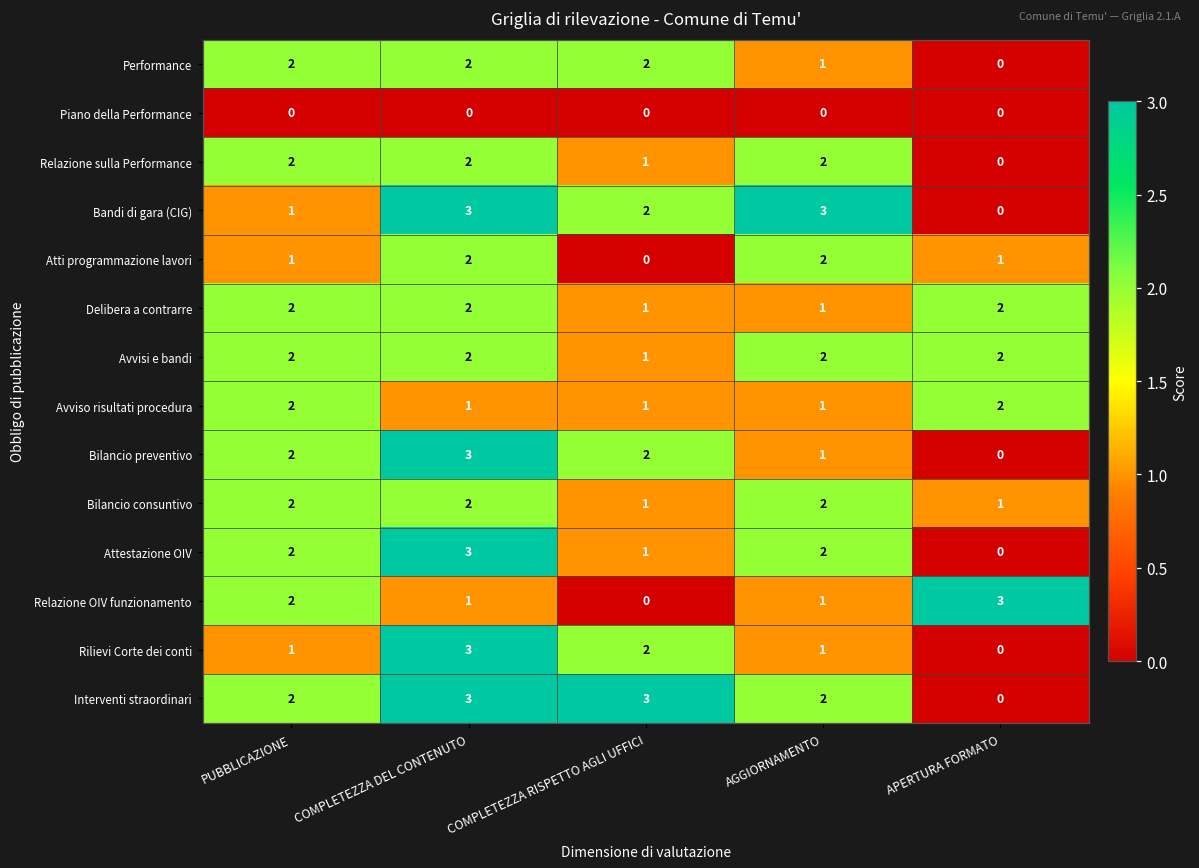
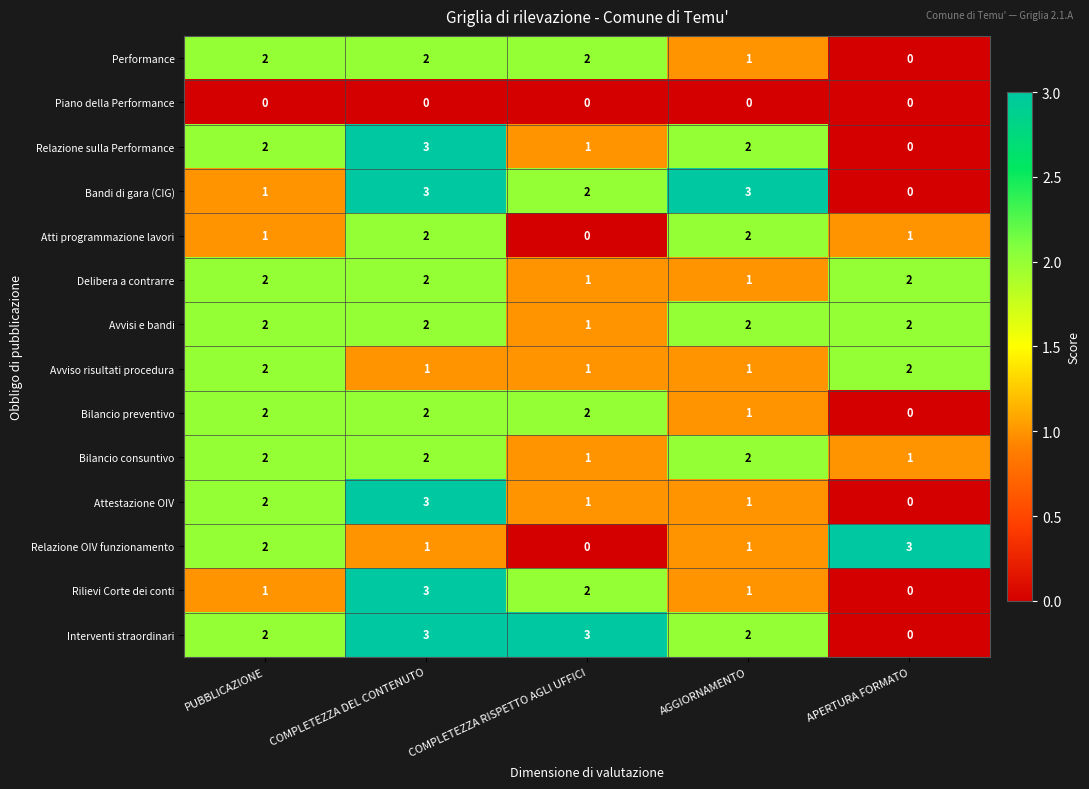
  {
    "Performance": {
      "PUBBLICAZIONE": 2,
      "COMPLETEZZA DEL CONTENUTO": 2,
      "COMPLETEZZA RISPETTO AGLI UFFICI": 2,
      "AGGIORNAMENTO": 1,
      "APERTURA FORMATO": 0
    },
    "Piano della Performance": {
      "PUBBLICAZIONE": 0,
      "COMPLETEZZA DEL CONTENUTO": 0,
      "COMPLETEZZA RISPETTO AGLI UFFICI": 0,
      "AGGIORNAMENTO": 0,
      "APERTURA FORMATO": 0
    },
    "Relazione sulla Performance": {
      "PUBBLICAZIONE": 2,
-     "COMPLETEZZA DEL CONTENUTO": 2,
+     "COMPLETEZZA DEL CONTENUTO": 3,
      "COMPLETEZZA RISPETTO AGLI UFFICI": 1,
      "AGGIORNAMENTO": 2,
      "APERTURA FORMATO": 0
    },
    "Bandi di gara (CIG)": {
      "PUBBLICAZIONE": 1,
      "COMPLETEZZA DEL CONTENUTO": 3,
      "COMPLETEZZA RISPETTO AGLI UFFICI": 2,
      "AGGIORNAMENTO": 3,
      "APERTURA FORMATO": 0
    },
    "Atti programmazione lavori": {
      "PUBBLICAZIONE": 1,
      "COMPLETEZZA DEL CONTENUTO": 2,
      "COMPLETEZZA RISPETTO AGLI UFFICI": 0,
      "AGGIORNAMENTO": 2,
      "APERTURA FORMATO": 1
    },
    "Delibera a contrarre": {
      "PUBBLICAZIONE": 2,
      "COMPLETEZZA DEL CONTENUTO": 2,
      "COMPLETEZZA RISPETTO AGLI UFFICI": 1,
      "AGGIORNAMENTO": 1,
      "APERTURA FORMATO": 2
    },
    "Avvisi e bandi": {
      "PUBBLICAZIONE": 2,
      "COMPLETEZZA DEL CONTENUTO": 2,
      "COMPLETEZZA RISPETTO AGLI UFFICI": 1,
      "AGGIORNAMENTO": 2,
      "APERTURA FORMATO": 2
    },
    "Avviso risultati procedura": {
      "PUBBLICAZIONE": 2,
      "COMPLETEZZA DEL CONTENUTO": 1,
      "COMPLETEZZA RISPETTO AGLI UFFICI": 1,
      "AGGIORNAMENTO": 1,
      "APERTURA FORMATO": 2
    },
    "Bilancio preventivo": {
      "PUBBLICAZIONE": 2,
-     "COMPLETEZZA DEL CONTENUTO": 3,
+     "COMPLETEZZA DEL CONTENUTO": 2,
      "COMPLETEZZA RISPETTO AGLI UFFICI": 2,
      "AGGIORNAMENTO": 1,
      "APERTURA FORMATO": 0
    },
    "Bilancio consuntivo": {
      "PUBBLICAZIONE": 2,
      "COMPLETEZZA DEL CONTENUTO": 2,
      "COMPLETEZZA RISPETTO AGLI UFFICI": 1,
      "AGGIORNAMENTO": 2,
      "APERTURA FORMATO": 1
    },
    "Attestazione OIV": {
      "PUBBLICAZIONE": 2,
      "COMPLETEZZA DEL CONTENUTO": 3,
      "COMPLETEZZA RISPETTO AGLI UFFICI": 1,
-     "AGGIORNAMENTO": 2,
+     "AGGIORNAMENTO": 1,
      "APERTURA FORMATO": 0
    },
    "Relazione OIV funzionamento": {
      "PUBBLICAZIONE": 2,
      "COMPLETEZZA DEL CONTENUTO": 1,
      "COMPLETEZZA RISPETTO AGLI UFFICI": 0,
      "AGGIORNAMENTO": 1,
      "APERTURA FORMATO": 3
    },
    "Rilievi Corte dei conti": {
      "PUBBLICAZIONE": 1,
      "COMPLETEZZA DEL CONTENUTO": 3,
      "COMPLETEZZA RISPETTO AGLI UFFICI": 2,
      "AGGIORNAMENTO": 1,
      "APERTURA FORMATO": 0
    },
    "Interventi straordinari": {
      "PUBBLICAZIONE": 2,
      "COMPLETEZZA DEL CONTENUTO": 3,
      "COMPLETEZZA RISPETTO AGLI UFFICI": 3,
      "AGGIORNAMENTO": 2,
      "APERTURA FORMATO": 0
    }
  }
